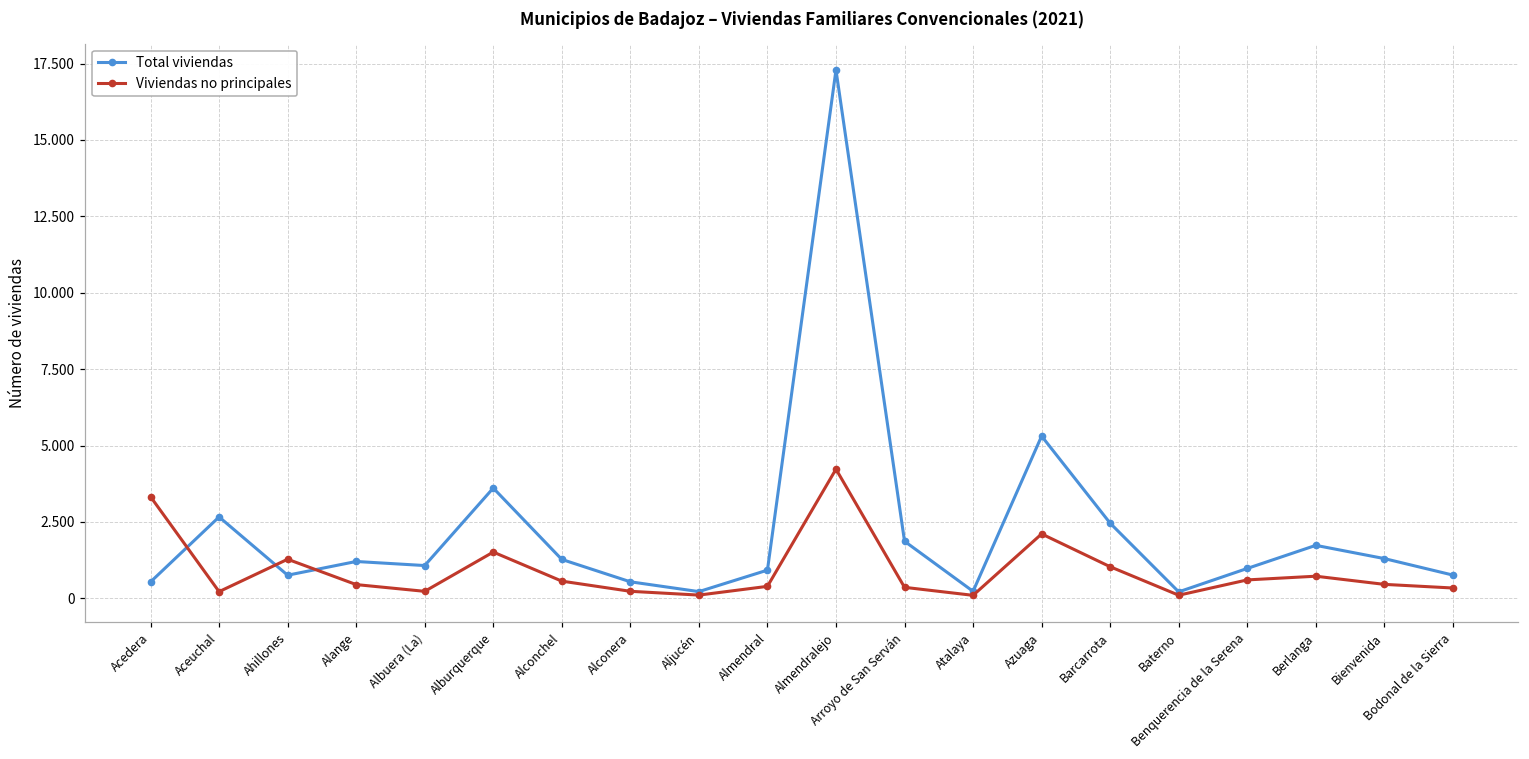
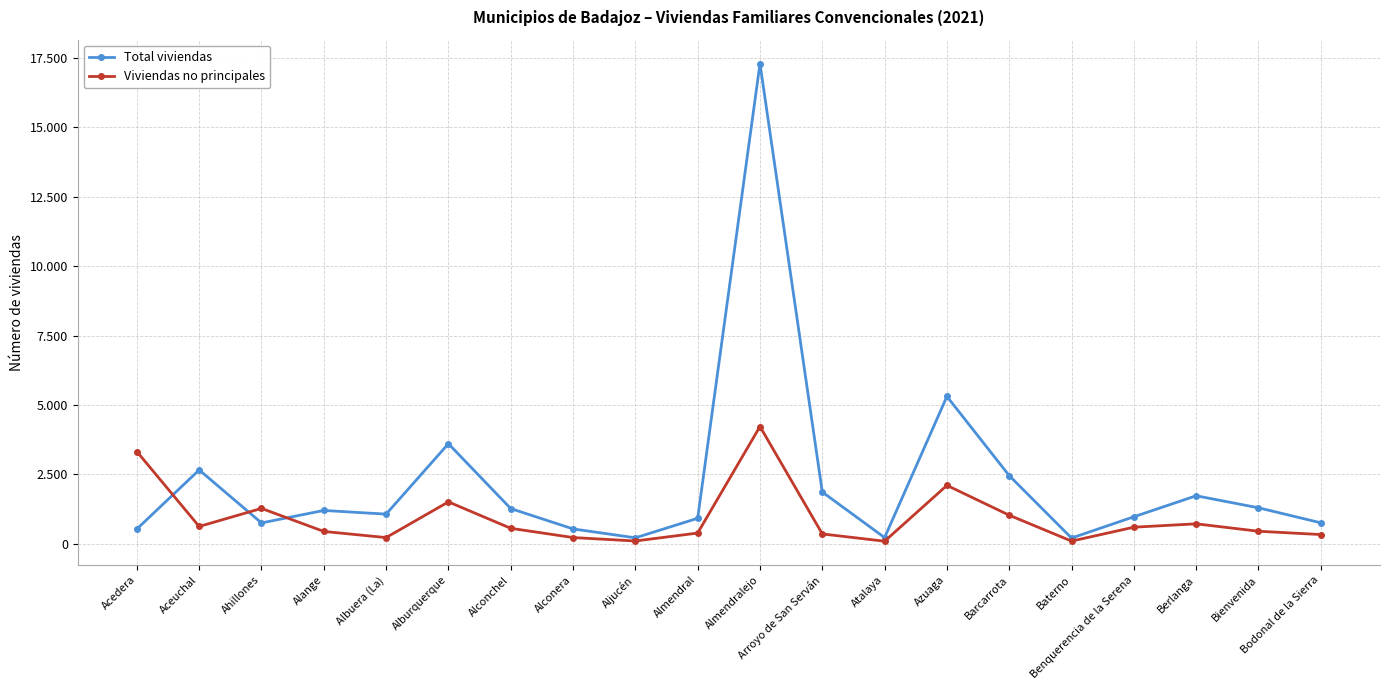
  {
    "Total viviendas": {
      "Acedera": 0.5,
      "Aceuchal": 2.7,
      "Ahillones": 0.8,
      "Alange": 1.2,
      "Albuera (La)": 1.1,
      "Alburquerque": 3.6,
      "Alconchel": 1.3,
      "Alconera": 0.5,
      "Aljucén": 0.2,
      "Almendral": 0.9,
      "Almendralejo": 17.3,
      "Arroyo de San Serván": 1.9,
      "Atalaya": 0.2,
      "Azuaga": 5.3,
      "Barcarrota": 2.5,
      "Baterno": 0.2,
      "Benquerencia de la Serena": 1.0,
      "Berlanga": 1.7,
      "Bienvenida": 1.3,
      "Bodonal de la Sierra": 0.8
    },
    "Viviendas no principales": {
      "Acedera": 3.3,
-     "Aceuchal": 0.2,
+     "Aceuchal": 0.6,
      "Ahillones": 1.3,
      "Alange": 0.4,
      "Albuera (La)": 0.2,
      "Alburquerque": 1.5,
      "Alconchel": 0.6,
      "Alconera": 0.2,
      "Aljucén": 0.1,
      "Almendral": 0.4,
      "Almendralejo": 4.2,
      "Arroyo de San Serván": 0.4,
      "Atalaya": 0.1,
      "Azuaga": 2.1,
      "Barcarrota": 1.0,
      "Baterno": 0.1,
      "Benquerencia de la Serena": 0.6,
      "Berlanga": 0.7,
      "Bienvenida": 0.5,
      "Bodonal de la Sierra": 0.3
    }
  }
